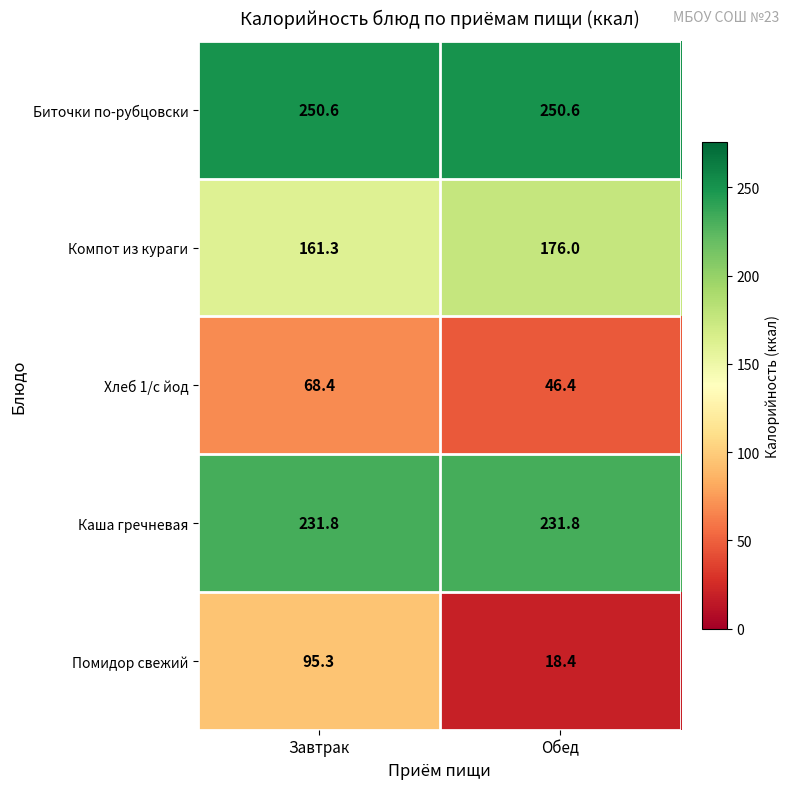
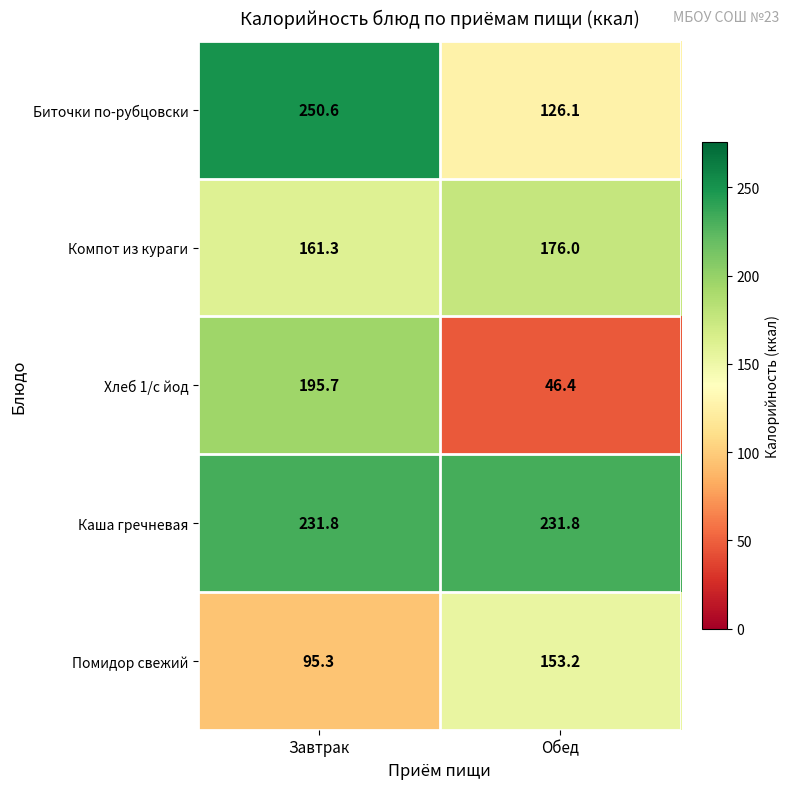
  {
    "Биточки по-рубцовски": {
      "Завтрак": 250.6,
-     "Обед": 250.6
+     "Обед": 126.1
    },
    "Компот из кураги": {
      "Завтрак": 161.3,
      "Обед": 176.0
    },
    "Хлеб 1/с йод": {
-     "Завтрак": 68.4,
+     "Завтрак": 195.7,
      "Обед": 46.4
    },
    "Каша гречневая": {
      "Завтрак": 231.8,
      "Обед": 231.8
    },
    "Помидор свежий": {
      "Завтрак": 95.3,
-     "Обед": 18.4
+     "Обед": 153.2
    }
  }
